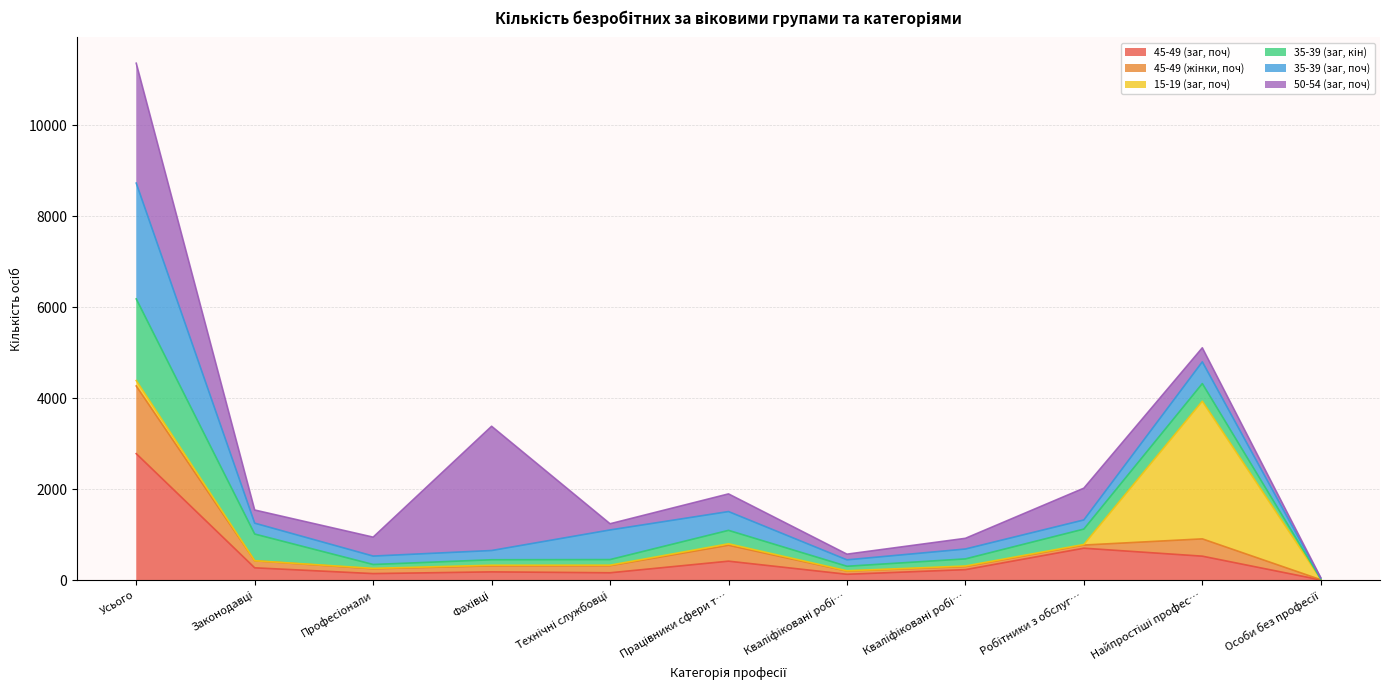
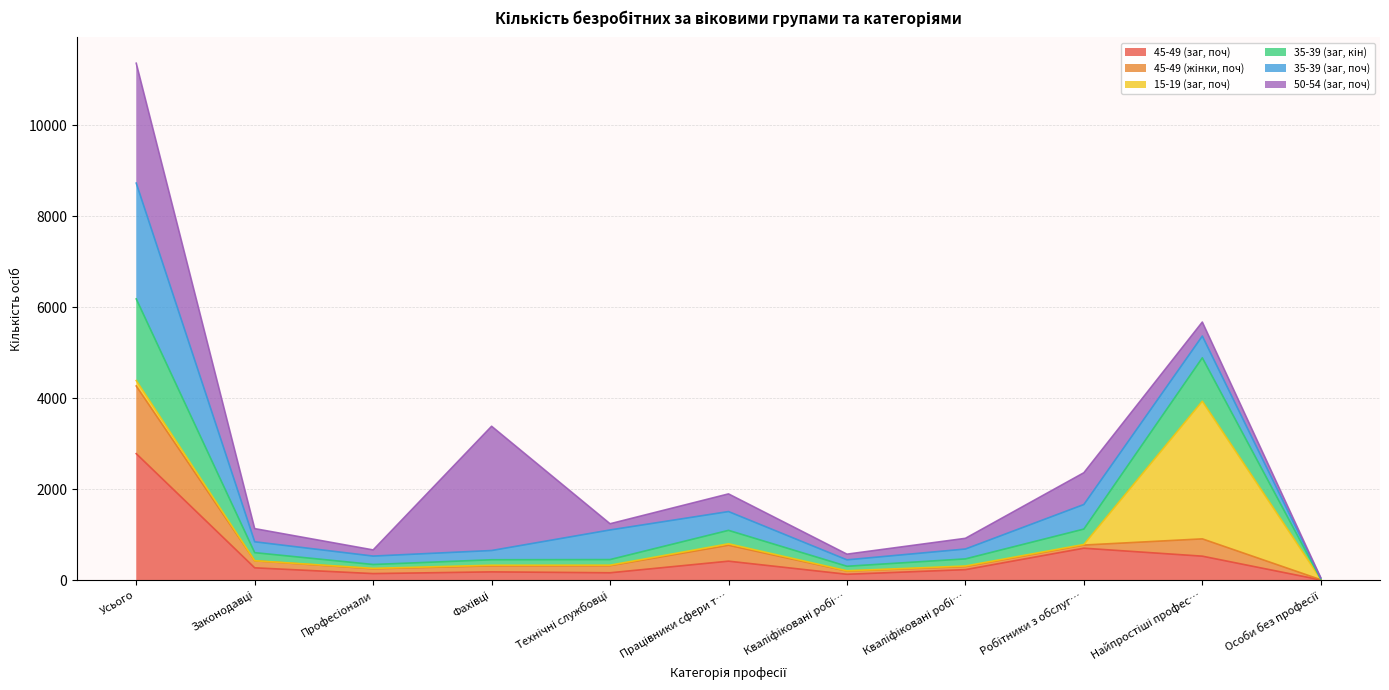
  {
    "15-19 (заг, поч)": {
      "Усього": 100,
      "Найпростіші профес…": 3000
    },
    "35-39 (заг, кін)": {
      "Усього": 1800,
-     "Законодавці": 600,
+     "Законодавці": 200,
      "Професіонали": 100,
      "Фахівці": 100,
      "Технічні службовці": 100,
      "Працівники сфери т…": 300,
      "Робітники з обслуг…": 300,
-     "Найпростіші профес…": 400
+     "Найпростіші профес…": 1000
    },
    "35-39 (заг, поч)": {
      "Усього": 2500,
      "Законодавці": 200,
      "Професіонали": 200,
      "Фахівці": 200,
      "Технічні службовці": 700,
      "Працівники сфери т…": 400,
-     "Робітники з обслуг…": 200,
+     "Робітники з обслуг…": 500,
      "Найпростіші профес…": 500
    },
    "50-54 (заг, поч)": {
      "Усього": 2600,
      "Законодавці": 300,
-     "Професіонали": 400,
+     "Професіонали": 100,
      "Фахівці": 2700,
      "Технічні службовці": 100,
      "Працівники сфери т…": 400,
      "Робітники з обслуг…": 700,
      "Найпростіші профес…": 300
    }
  }
